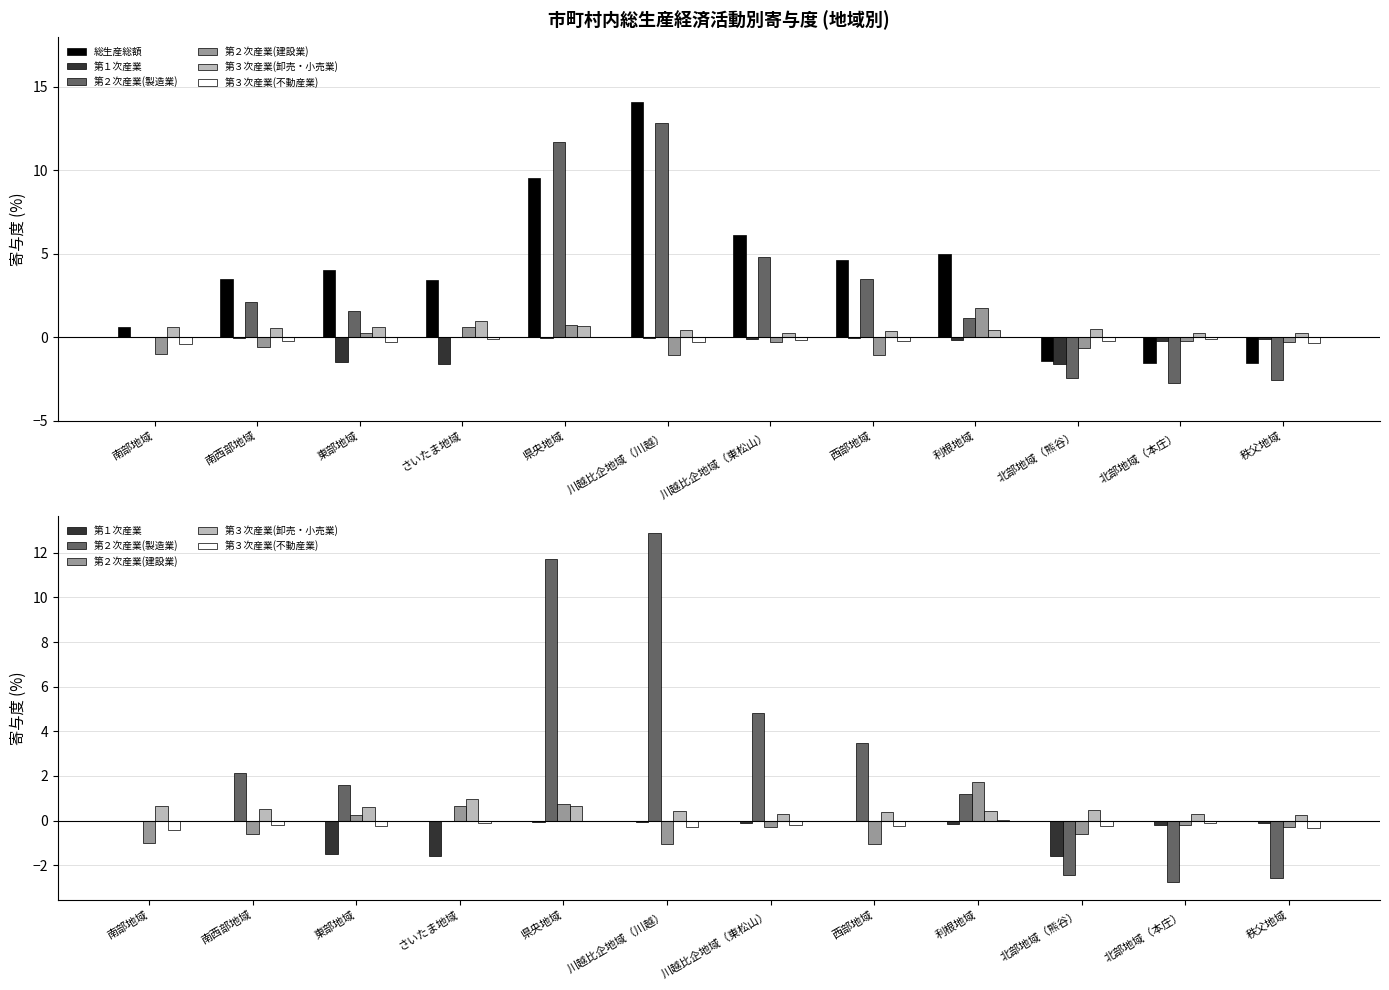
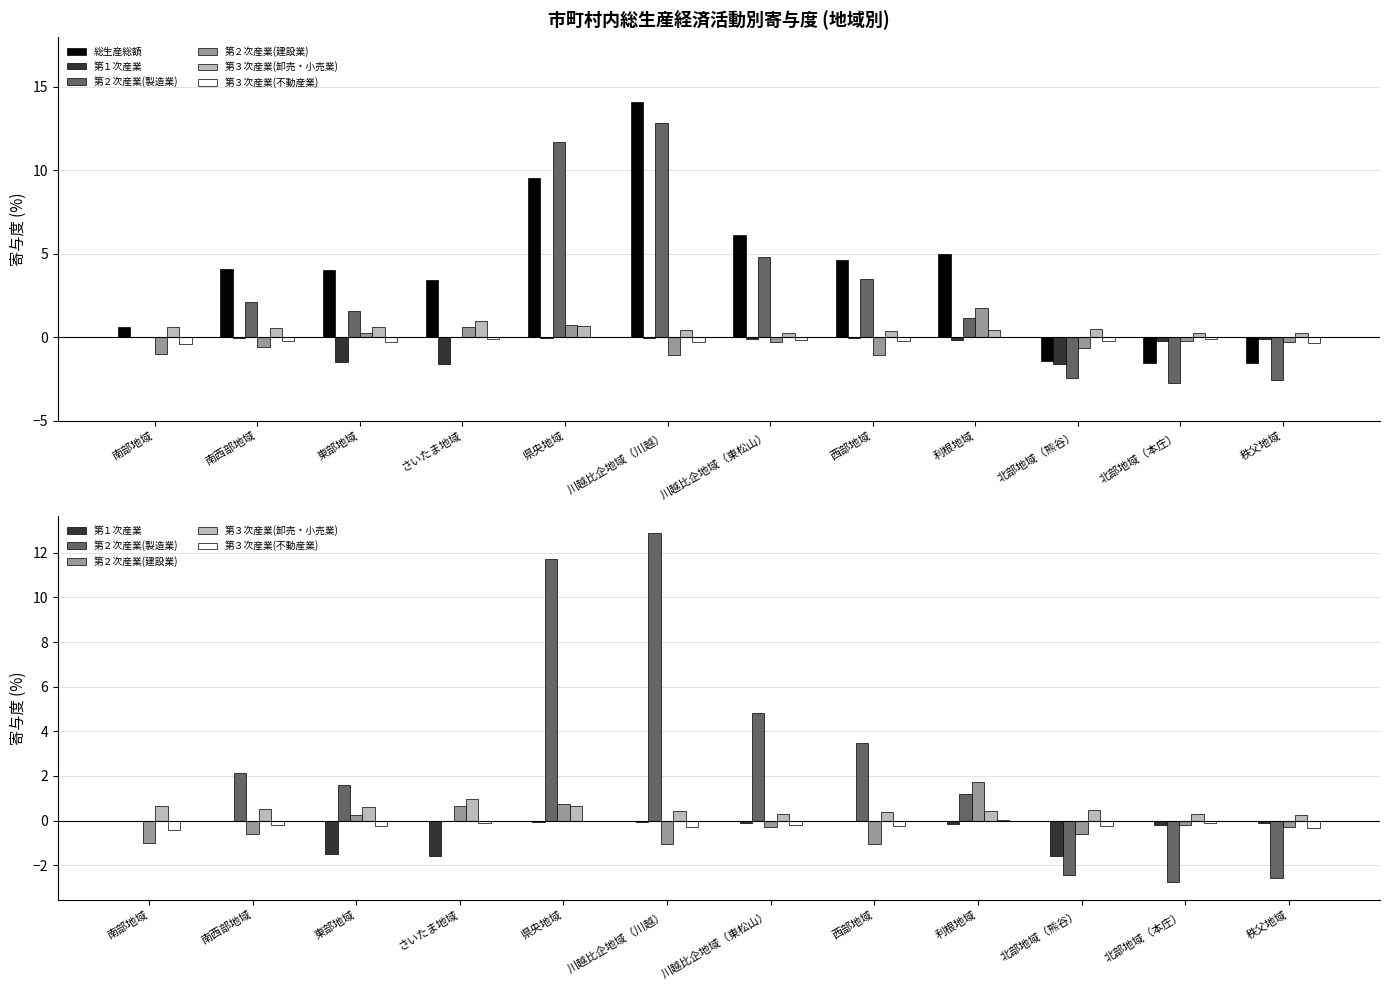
  {
    "市町村内総生産経済活動別寄与度 (地域別)": {
      "総生産総額": {
        "南部地域": 0.6,
-       "南西部地域": 3.5,
+       "南西部地域": 4.1,
        "東部地域": 4.1,
        "さいたま地域": 3.4,
        "県央地域": 9.6,
        "川越比企地域（川越）": 14.1,
        "川越比企地域（東松山）": 6.1,
        "西部地域": 4.6,
        "利根地域": 5.0,
        "北部地域（熊谷）": -1.4,
        "北部地域（本庄）": -1.5,
        "秩父地域": -1.5
      },
      "第１次産業": {
        "東部地域": -1.5,
        "さいたま地域": -1.6,
        "北部地域（熊谷）": -1.6,
        "北部地域（本庄）": -0.2
      },
      "第２次産業(製造業)": {
        "南部地域": 0.0,
        "南西部地域": 2.1,
        "東部地域": 1.6,
        "県央地域": 11.7,
        "川越比企地域（川越）": 12.9,
        "川越比企地域（東松山）": 4.8,
        "西部地域": 3.5,
        "利根地域": 1.2,
        "北部地域（熊谷）": -2.4,
        "北部地域（本庄）": -2.8,
        "秩父地域": -2.6
      },
      "第３次産業(不動産業)": {
        "南部地域": -0.4,
        "南西部地域": -0.2,
        "東部地域": -0.3,
        "川越比企地域（川越）": -0.3,
        "川越比企地域（東松山）": -0.2,
        "西部地域": -0.2,
        "北部地域（熊谷）": -0.2,
        "秩父地域": -0.3
      }
    }
  }
